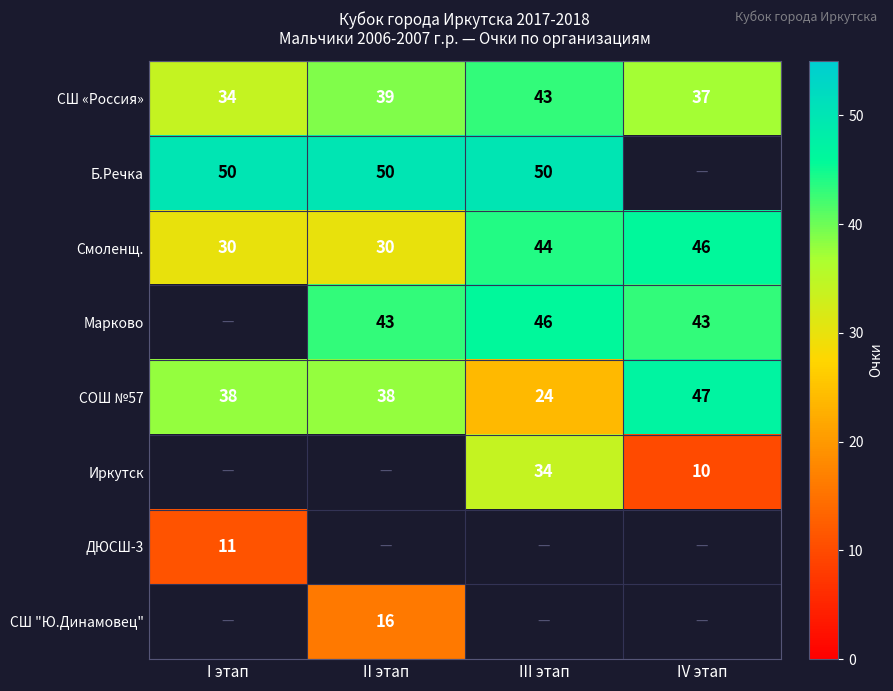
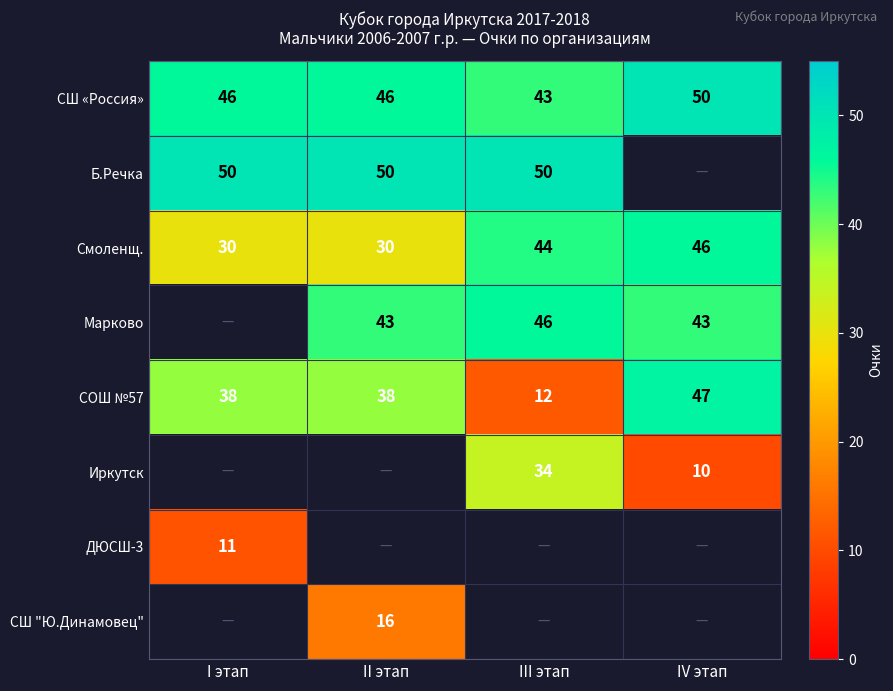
  {
    "СШ «Россия»": {
-     "I этап": 34,
-     "II этап": 39,
+     "I этап": 46,
+     "II этап": 46,
      "III этап": 43,
-     "IV этап": 37
+     "IV этап": 50
    },
    "Б.Речка": {
      "I этап": 50,
      "II этап": 50,
      "III этап": 50
    },
    "Смоленщ.": {
      "I этап": 30,
      "II этап": 30,
      "III этап": 44,
      "IV этап": 46
    },
    "Марково": {
      "II этап": 43,
      "III этап": 46,
      "IV этап": 43
    },
    "СОШ №57": {
      "I этап": 38,
      "II этап": 38,
-     "III этап": 24,
+     "III этап": 12,
      "IV этап": 47
    },
    "Иркутск": {
      "III этап": 34,
      "IV этап": 10
    },
    "ДЮСШ-3": {
      "I этап": 11
    },
    "СШ \"Ю.Динамовец\"": {
      "II этап": 16
    }
  }
